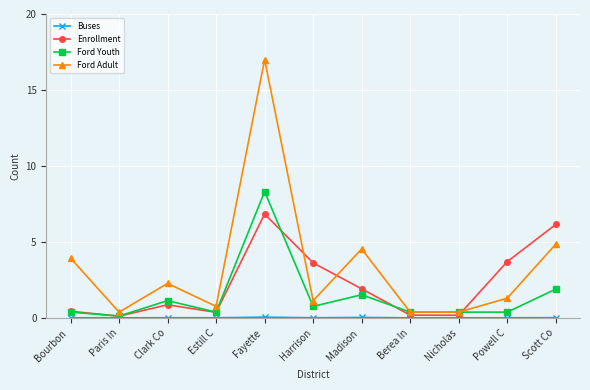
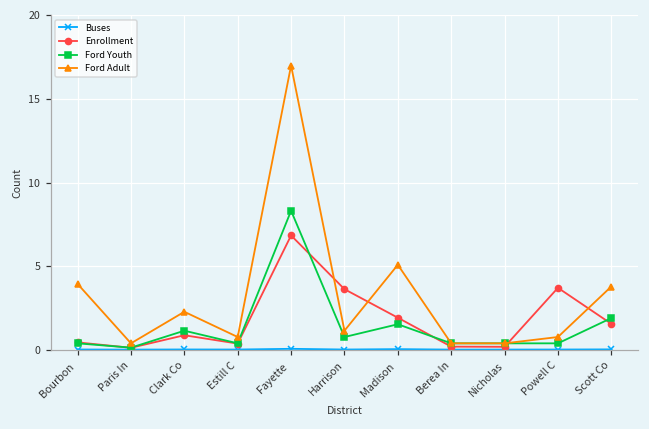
  {
    "Buses": {
      "Bourbon": 0.0,
      "Clark Co": 0.0,
      "Estill C": 0.0,
      "Fayette": 0.0,
      "Harrison": 0.0,
      "Madison": 0.0,
      "Berea In": 0.0,
      "Powell C": 0.0,
      "Scott Co": 0.0
    },
    "Enrollment": {
      "Clark Co": 0.9,
      "Fayette": 6.8,
      "Harrison": 3.6,
      "Madison": 1.9,
      "Berea In": 0.2,
      "Powell C": 3.7,
-     "Scott Co": 6.1
+     "Scott Co": 1.5
    },
    "Ford Youth": {
      "Clark Co": 1.1,
      "Fayette": 8.3,
      "Harrison": 0.8,
      "Madison": 1.5,
      "Powell C": 0.4,
      "Scott Co": 1.9
    },
    "Ford Adult": {
      "Bourbon": 3.9,
      "Paris In": 0.4,
      "Clark Co": 2.3,
      "Estill C": 0.8,
      "Fayette": 17.0,
      "Harrison": 1.1,
-     "Madison": 4.5,
-     "Powell C": 1.3,
-     "Scott Co": 4.8
+     "Madison": 5.1,
+     "Powell C": 0.8,
+     "Scott Co": 3.8
    }
  }
